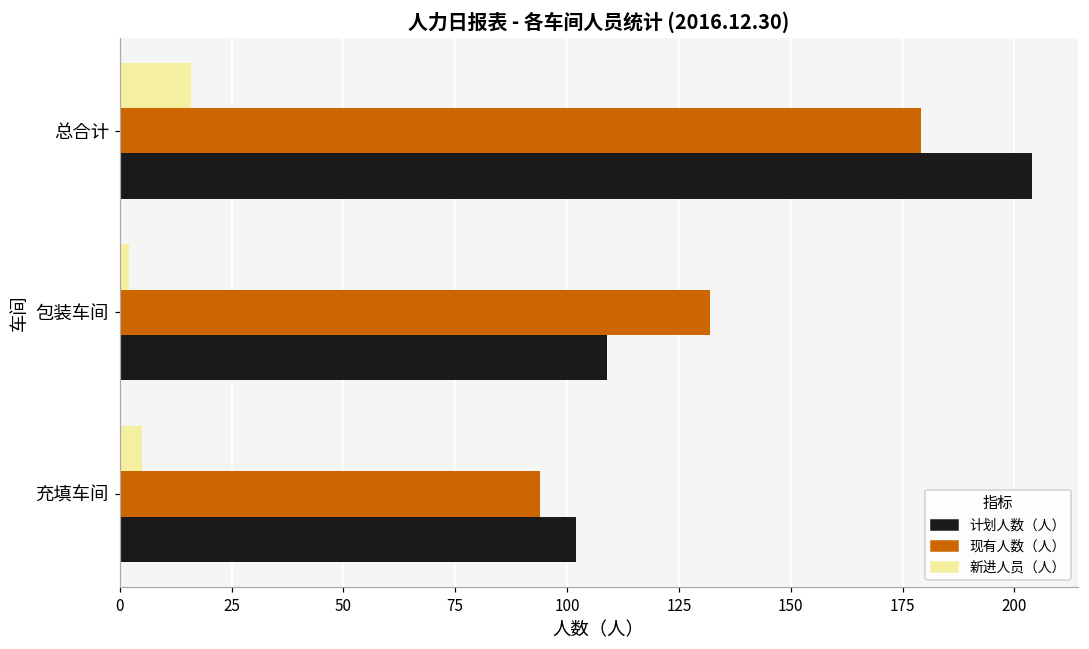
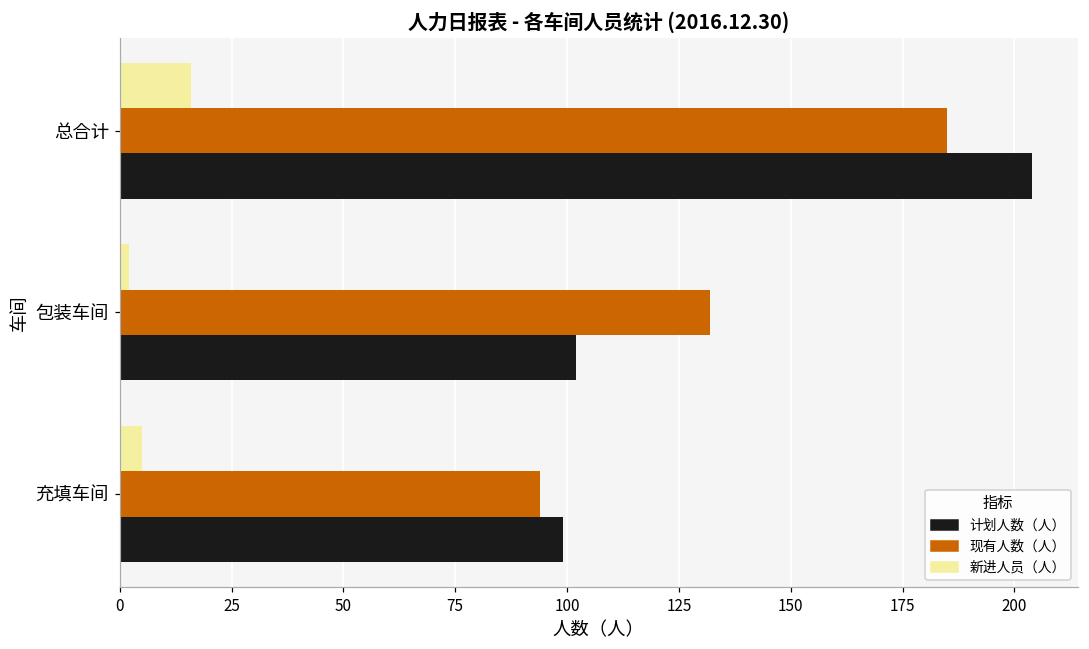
  {
    "计划人数（人）": {
      "总合计": 204,
-     "包装车间": 109,
-     "充填车间": 102
+     "包装车间": 102,
+     "充填车间": 99
    },
    "现有人数（人）": {
-     "总合计": 179,
+     "总合计": 185,
      "包装车间": 132,
      "充填车间": 94
    },
    "新进人员（人）": {
      "总合计": 16,
      "包装车间": 2,
      "充填车间": 5
    }
  }
